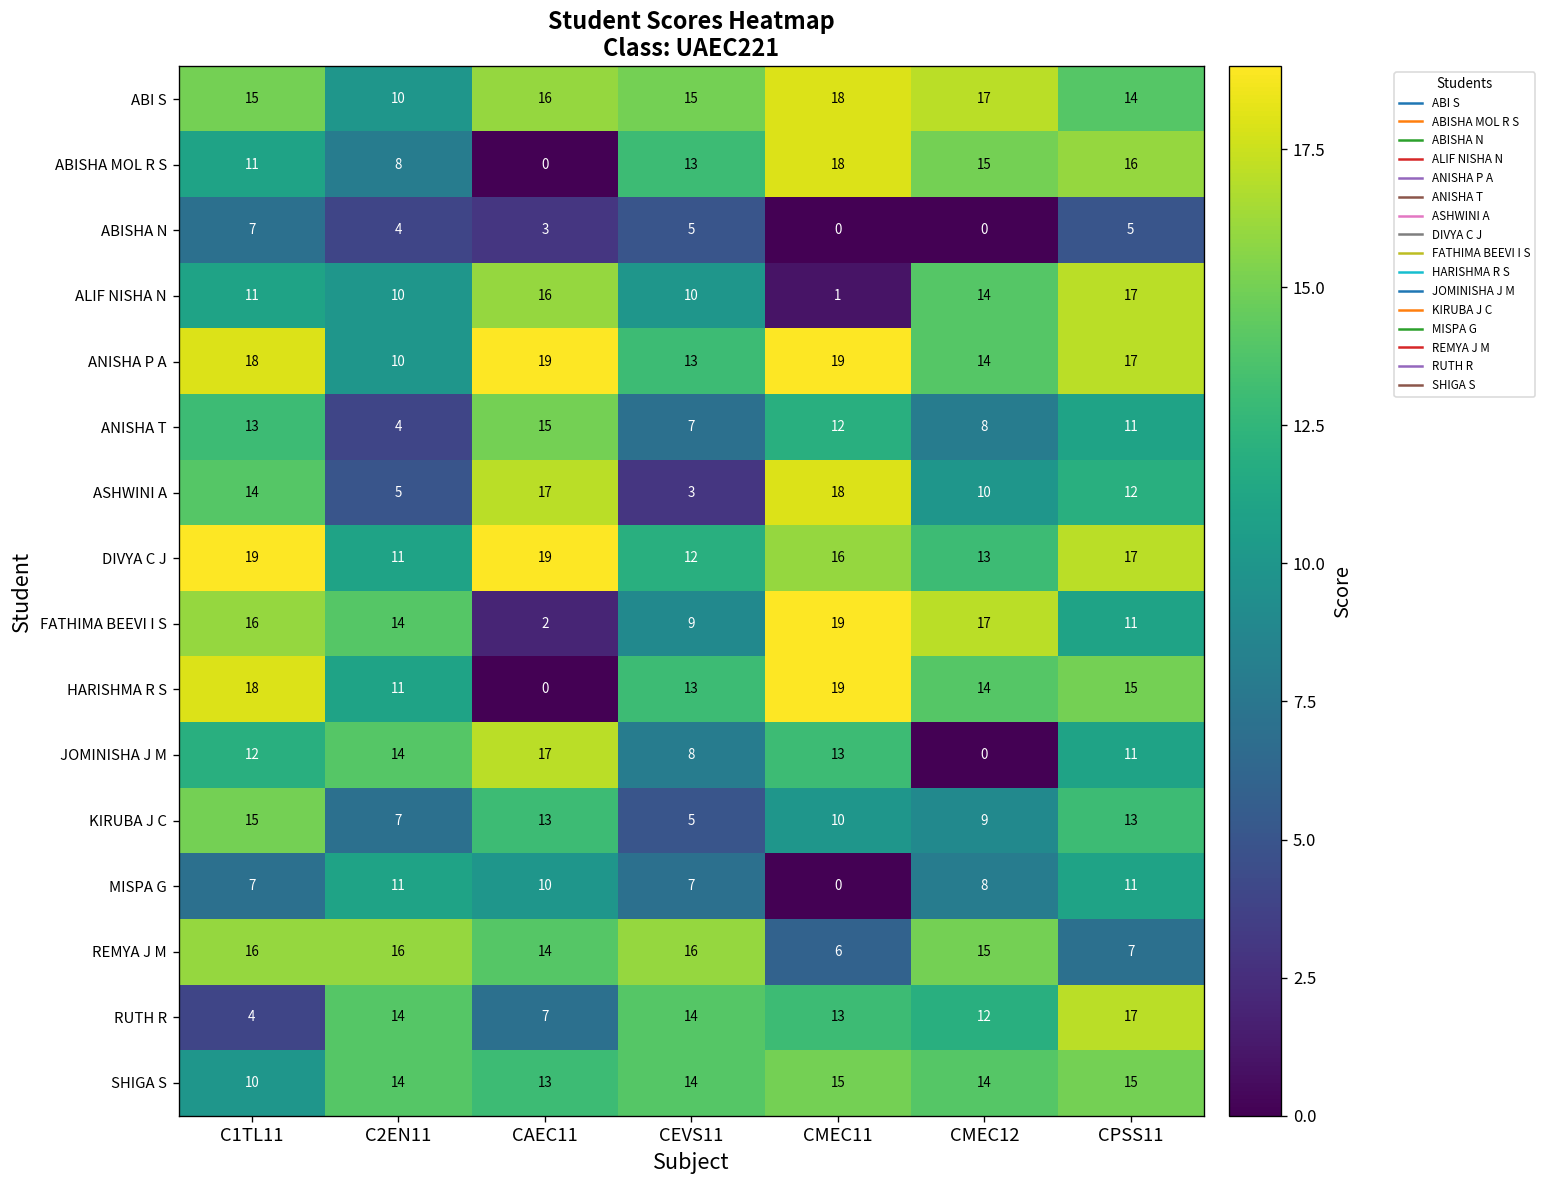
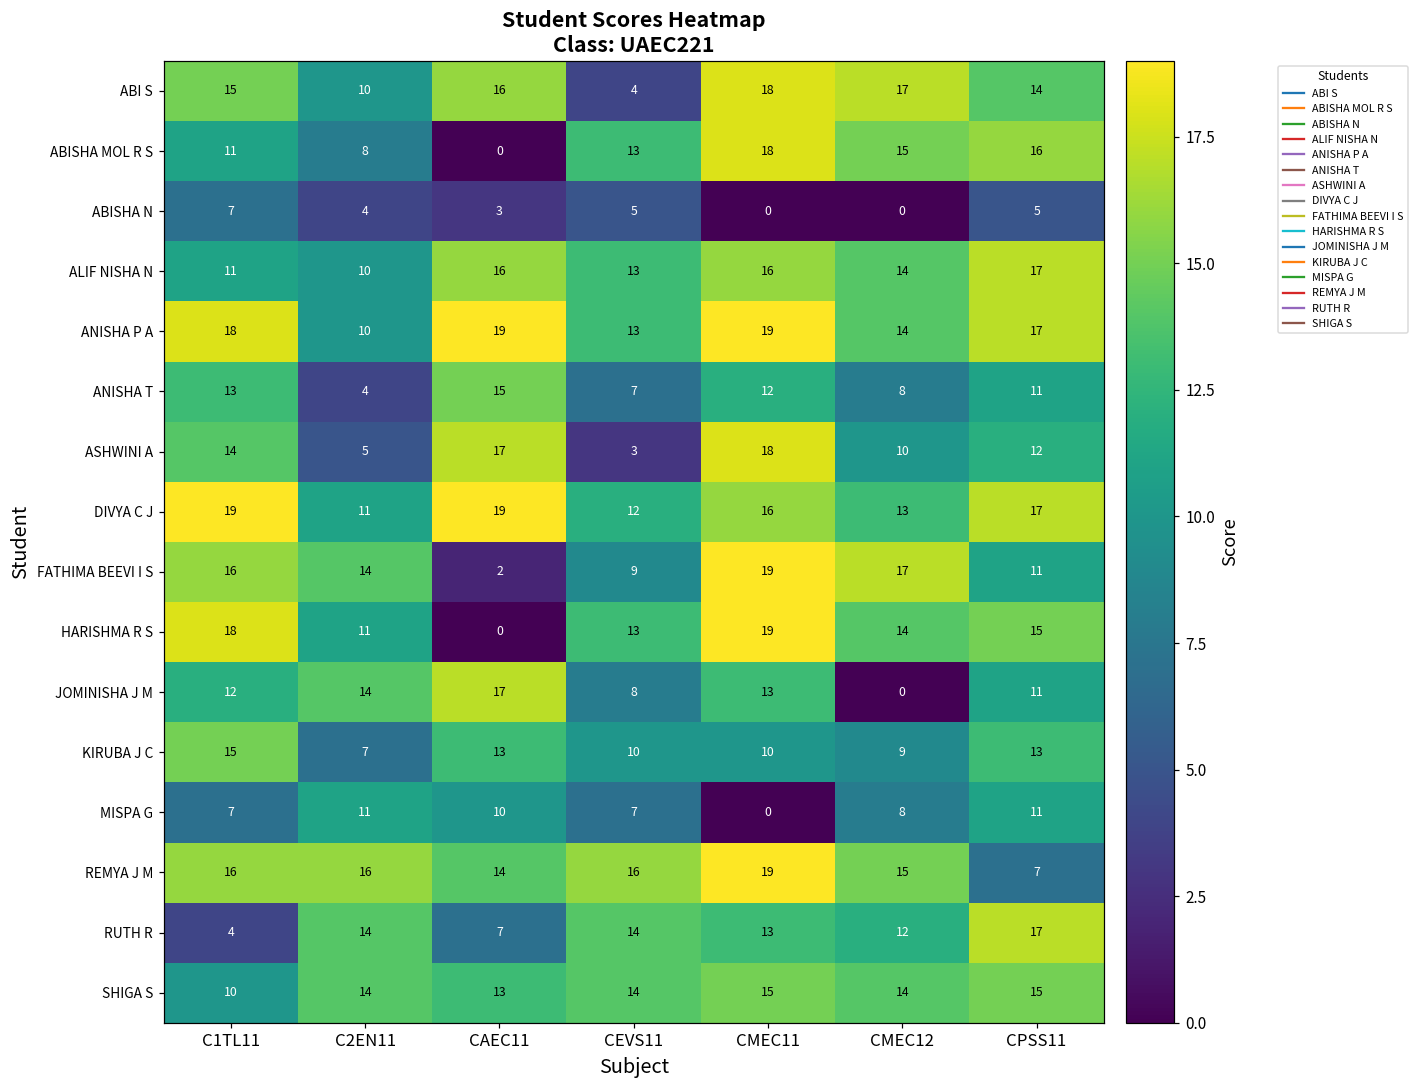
  {
    "ABI S": {
      "C1TL11": 15,
      "C2EN11": 10,
      "CAEC11": 16,
-     "CEVS11": 15,
+     "CEVS11": 4,
      "CMEC11": 18,
      "CMEC12": 17,
      "CPSS11": 14
    },
    "ABISHA MOL R S": {
      "C1TL11": 11,
      "C2EN11": 8,
      "CAEC11": 0,
      "CEVS11": 13,
      "CMEC11": 18,
      "CMEC12": 15,
      "CPSS11": 16
    },
    "ABISHA N": {
      "C1TL11": 7,
      "C2EN11": 4,
      "CAEC11": 3,
      "CEVS11": 5,
      "CMEC11": 0,
      "CMEC12": 0,
      "CPSS11": 5
    },
    "ALIF NISHA N": {
      "C1TL11": 11,
      "C2EN11": 10,
      "CAEC11": 16,
-     "CEVS11": 10,
-     "CMEC11": 1,
+     "CEVS11": 13,
+     "CMEC11": 16,
      "CMEC12": 14,
      "CPSS11": 17
    },
    "ANISHA P A": {
      "C1TL11": 18,
      "C2EN11": 10,
      "CAEC11": 19,
      "CEVS11": 13,
      "CMEC11": 19,
      "CMEC12": 14,
      "CPSS11": 17
    },
    "ANISHA T": {
      "C1TL11": 13,
      "C2EN11": 4,
      "CAEC11": 15,
      "CEVS11": 7,
      "CMEC11": 12,
      "CMEC12": 8,
      "CPSS11": 11
    },
    "ASHWINI A": {
      "C1TL11": 14,
      "C2EN11": 5,
      "CAEC11": 17,
      "CEVS11": 3,
      "CMEC11": 18,
      "CMEC12": 10,
      "CPSS11": 12
    },
    "DIVYA C J": {
      "C1TL11": 19,
      "C2EN11": 11,
      "CAEC11": 19,
      "CEVS11": 12,
      "CMEC11": 16,
      "CMEC12": 13,
      "CPSS11": 17
    },
    "FATHIMA BEEVI I S": {
      "C1TL11": 16,
      "C2EN11": 14,
      "CAEC11": 2,
      "CEVS11": 9,
      "CMEC11": 19,
      "CMEC12": 17,
      "CPSS11": 11
    },
    "HARISHMA R S": {
      "C1TL11": 18,
      "C2EN11": 11,
      "CAEC11": 0,
      "CEVS11": 13,
      "CMEC11": 19,
      "CMEC12": 14,
      "CPSS11": 15
    },
    "JOMINISHA J M": {
      "C1TL11": 12,
      "C2EN11": 14,
      "CAEC11": 17,
      "CEVS11": 8,
      "CMEC11": 13,
      "CMEC12": 0,
      "CPSS11": 11
    },
    "KIRUBA J C": {
      "C1TL11": 15,
      "C2EN11": 7,
      "CAEC11": 13,
-     "CEVS11": 5,
+     "CEVS11": 10,
      "CMEC11": 10,
      "CMEC12": 9,
      "CPSS11": 13
    },
    "MISPA G": {
      "C1TL11": 7,
      "C2EN11": 11,
      "CAEC11": 10,
      "CEVS11": 7,
      "CMEC11": 0,
      "CMEC12": 8,
      "CPSS11": 11
    },
    "REMYA J M": {
      "C1TL11": 16,
      "C2EN11": 16,
      "CAEC11": 14,
      "CEVS11": 16,
-     "CMEC11": 6,
+     "CMEC11": 19,
      "CMEC12": 15,
      "CPSS11": 7
    },
    "RUTH R": {
      "C1TL11": 4,
      "C2EN11": 14,
      "CAEC11": 7,
      "CEVS11": 14,
      "CMEC11": 13,
      "CMEC12": 12,
      "CPSS11": 17
    },
    "SHIGA S": {
      "C1TL11": 10,
      "C2EN11": 14,
      "CAEC11": 13,
      "CEVS11": 14,
      "CMEC11": 15,
      "CMEC12": 14,
      "CPSS11": 15
    }
  }
